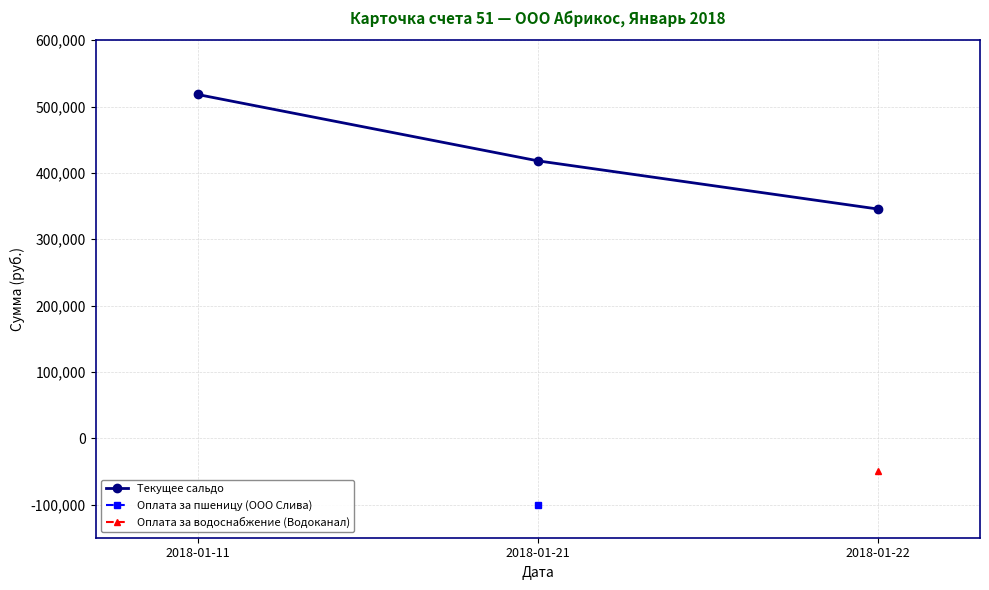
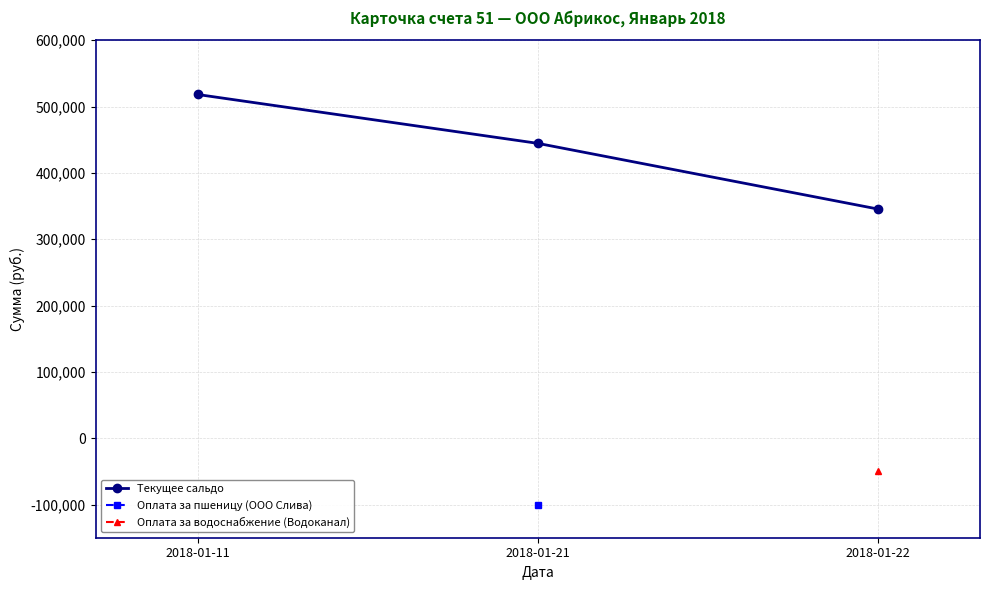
  {
    "Текущее сальдо": {
      "2018-01-11": "520,000",
-     "2018-01-21": "420,000",
+     "2018-01-21": "440,000",
      "2018-01-22": "350,000"
    },
    "Оплата за пшеницу (ООО Слива)": {
      "2018-01-21": "-100,000"
    },
    "Оплата за водоснабжение (Водоканал)": {
      "2018-01-22": "-50,000"
    }
  }
